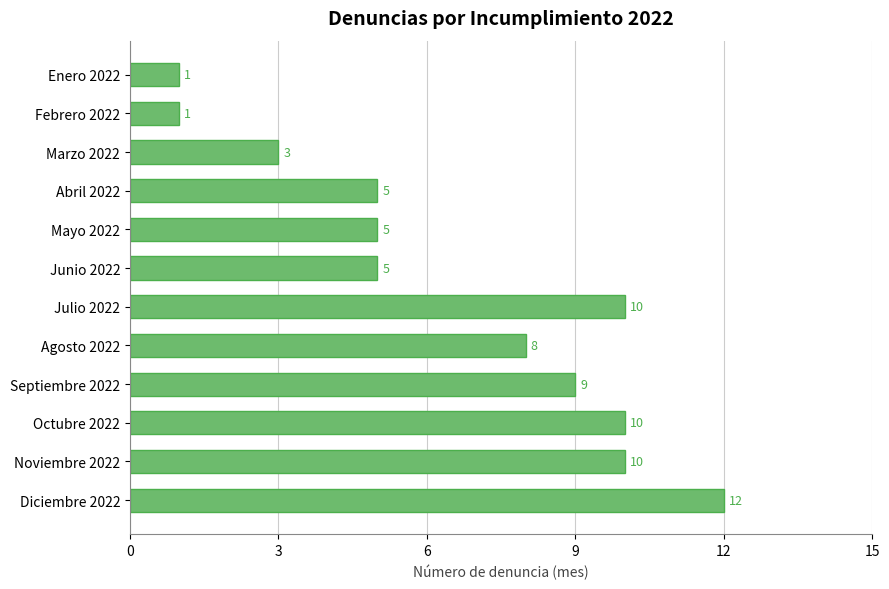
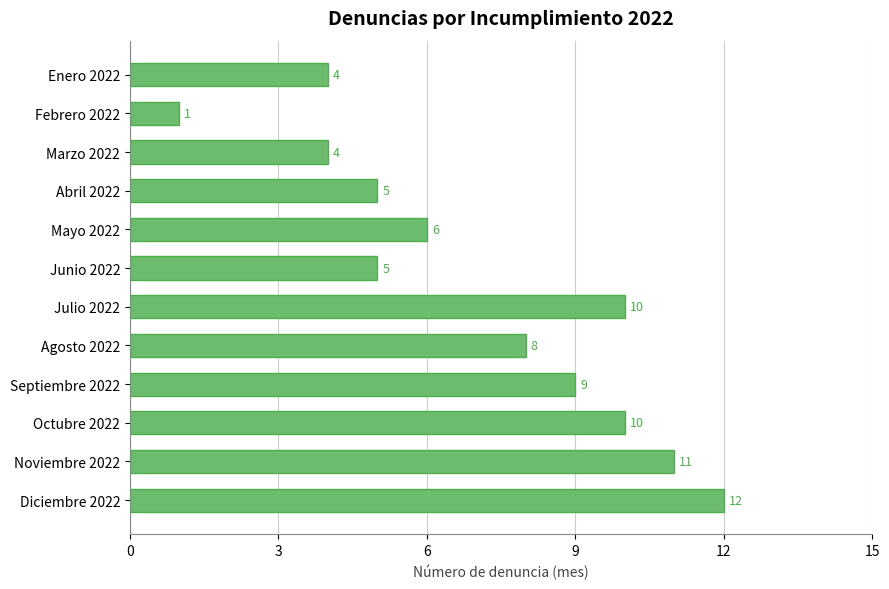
  {
-   "Enero 2022": 1,
+   "Enero 2022": 4,
    "Febrero 2022": 1,
-   "Marzo 2022": 3,
+   "Marzo 2022": 4,
    "Abril 2022": 5,
-   "Mayo 2022": 5,
+   "Mayo 2022": 6,
    "Junio 2022": 5,
    "Julio 2022": 10,
    "Agosto 2022": 8,
    "Septiembre 2022": 9,
    "Octubre 2022": 10,
-   "Noviembre 2022": 10,
+   "Noviembre 2022": 11,
    "Diciembre 2022": 12
  }
